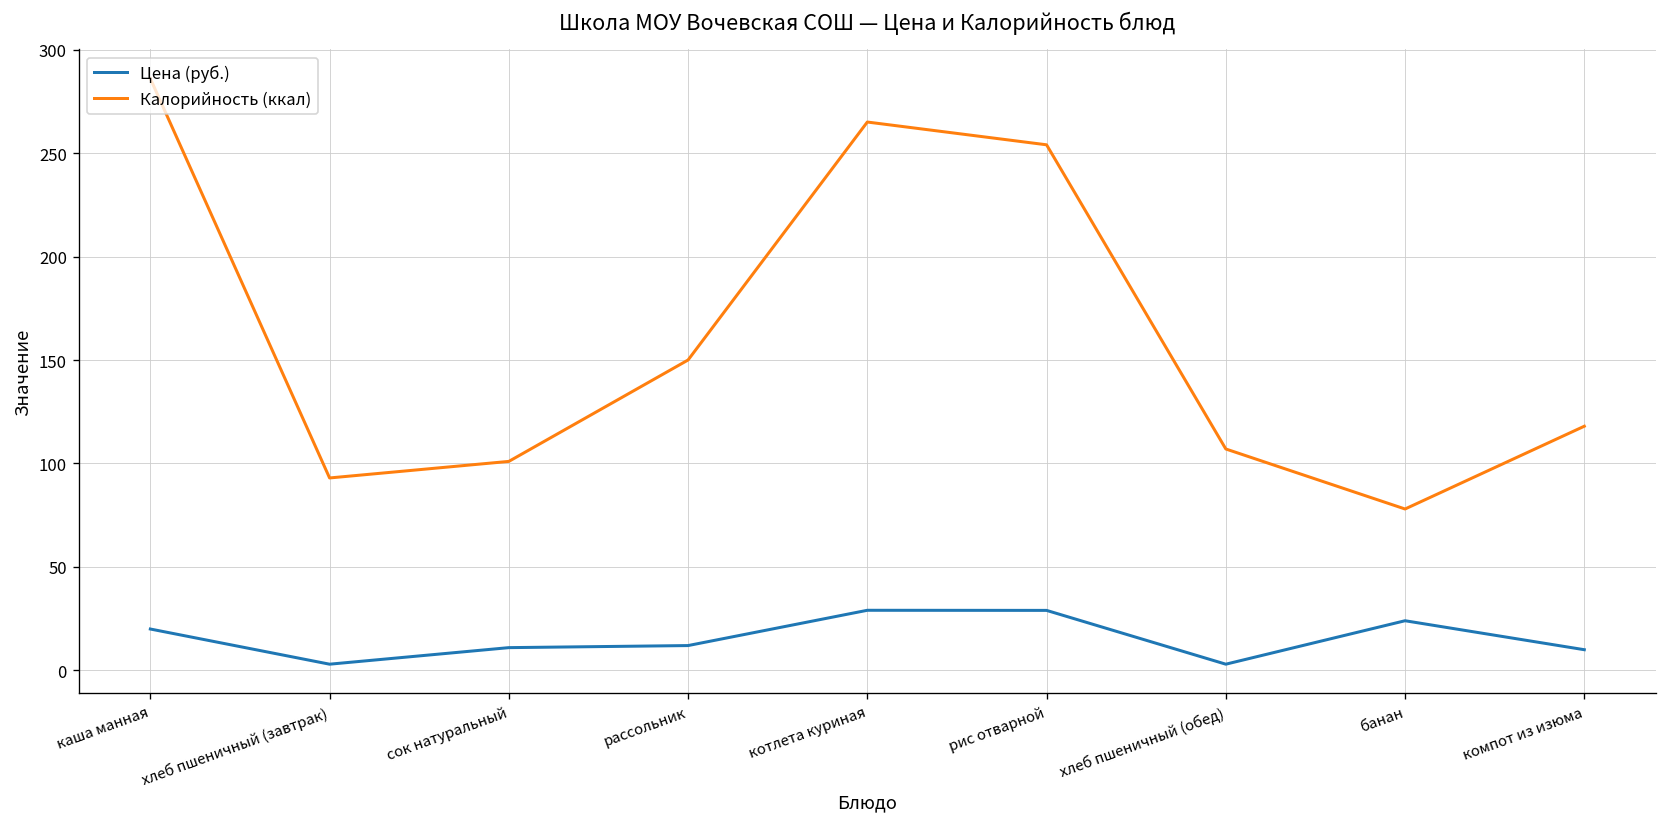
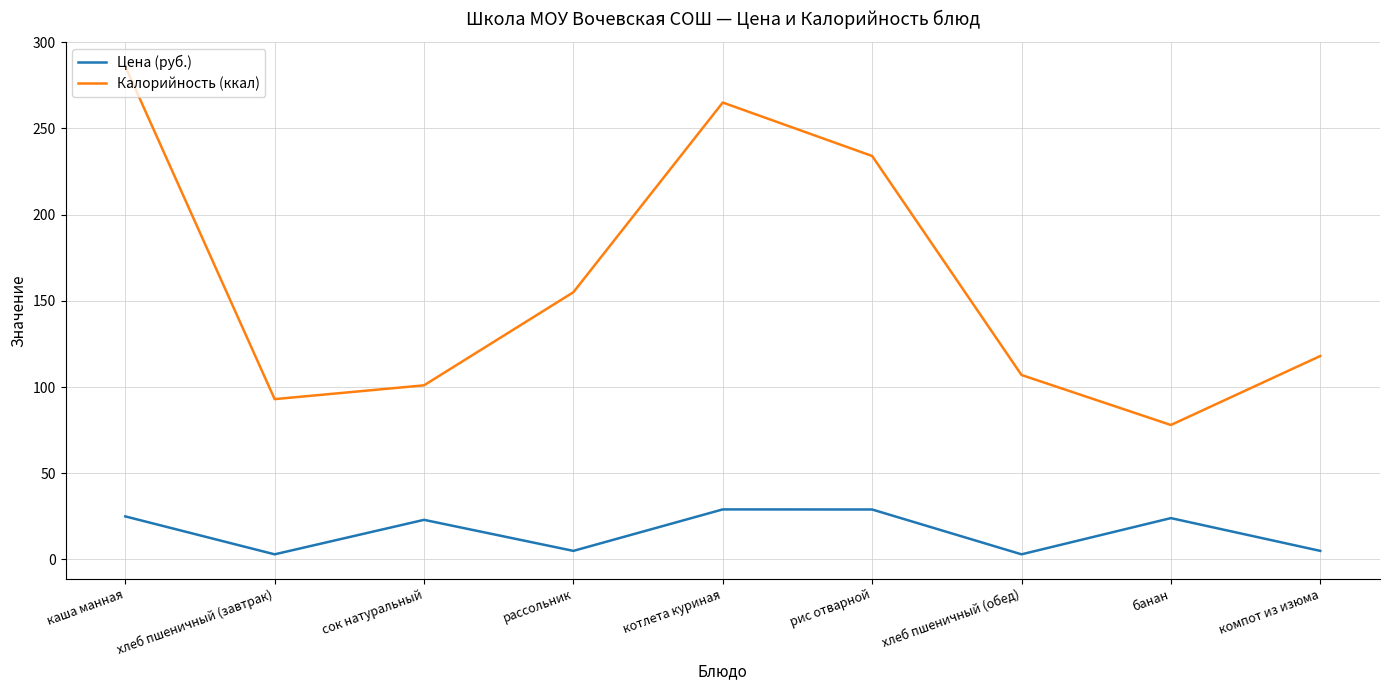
  {
    "Цена (руб.)": {
-     "каша манная": 20,
+     "каша манная": 25,
      "хлеб пшеничный (завтрак)": 3,
-     "сок натуральный": 11,
-     "рассольник": 12,
+     "сок натуральный": 23,
+     "рассольник": 5,
      "котлета куриная": 29,
      "рис отварной": 29,
      "хлеб пшеничный (обед)": 3,
      "банан": 24,
-     "компот из изюма": 10
+     "компот из изюма": 5
    },
    "Калорийность (ккал)": {
      "хлеб пшеничный (завтрак)": 93,
      "сок натуральный": 101,
-     "рассольник": 150,
+     "рассольник": 155,
      "котлета куриная": 265,
-     "рис отварной": 254,
+     "рис отварной": 234,
      "хлеб пшеничный (обед)": 107,
      "банан": 78,
      "компот из изюма": 118
    }
  }
